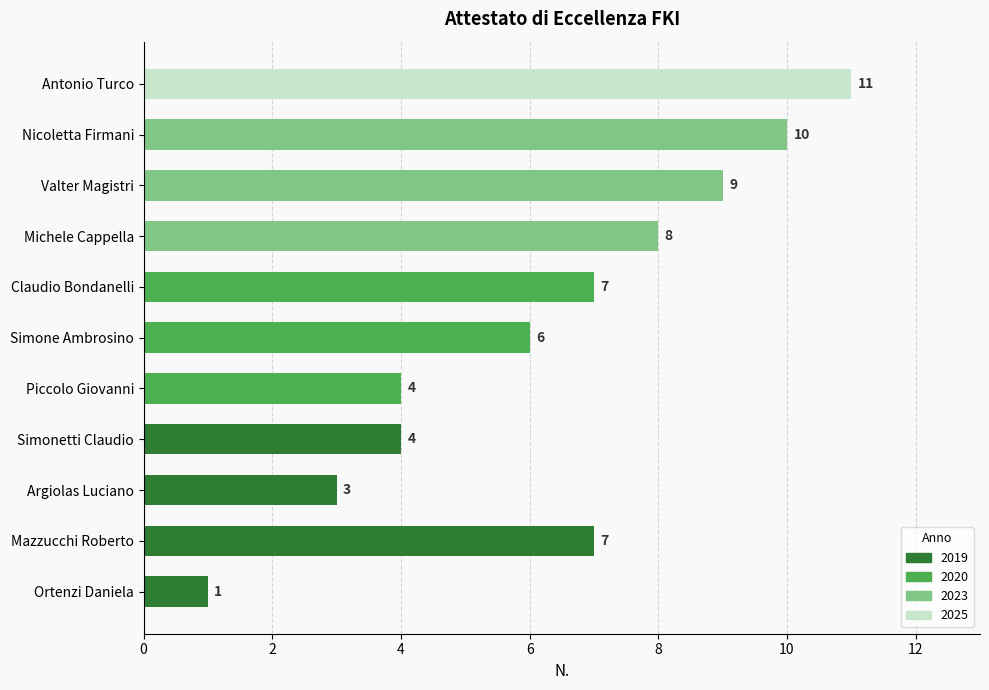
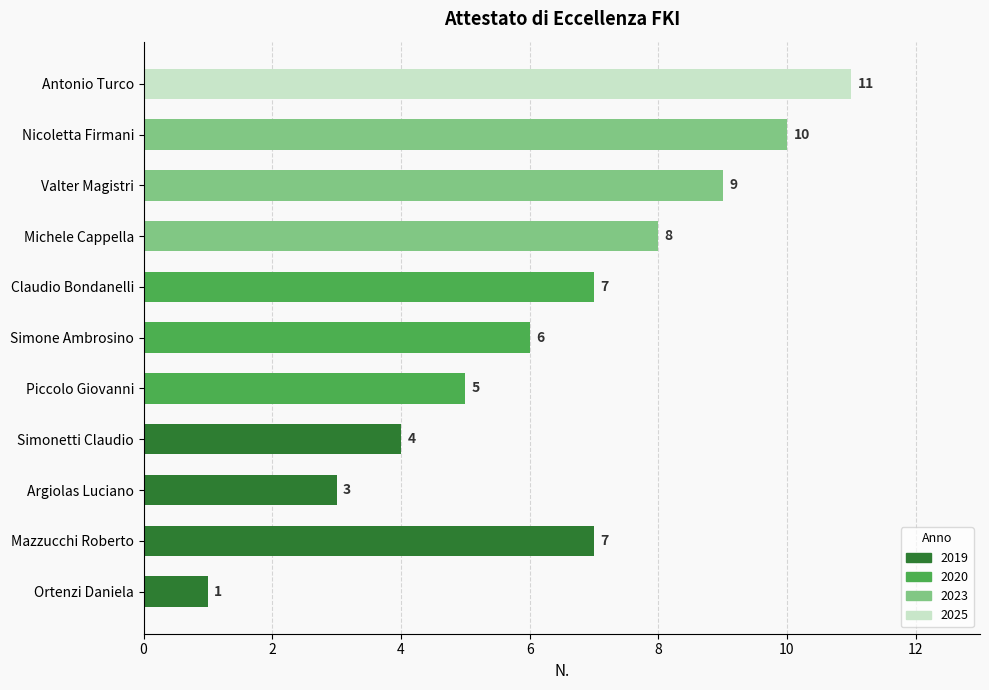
  {
    "Antonio Turco": 11,
    "Nicoletta Firmani": 10,
    "Valter Magistri": 9,
    "Michele Cappella": 8,
    "Claudio Bondanelli": 7,
    "Simone Ambrosino": 6,
-   "Piccolo Giovanni": 4,
+   "Piccolo Giovanni": 5,
    "Simonetti Claudio": 4,
    "Argiolas Luciano": 3,
    "Mazzucchi Roberto": 7,
    "Ortenzi Daniela": 1
  }
